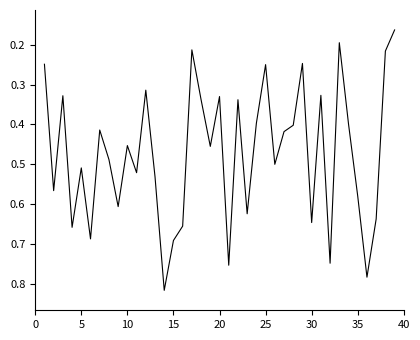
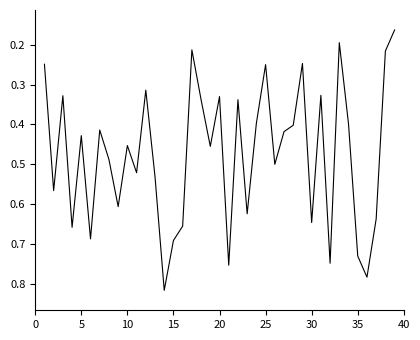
  {
-   "5": 0.51,
+   "5": 0.43,
    "10": 0.45,
    "15": 0.69,
    "20": 0.33,
    "25": 0.25,
    "30": 0.65,
-   "35": 0.58
+   "35": 0.73
  }
